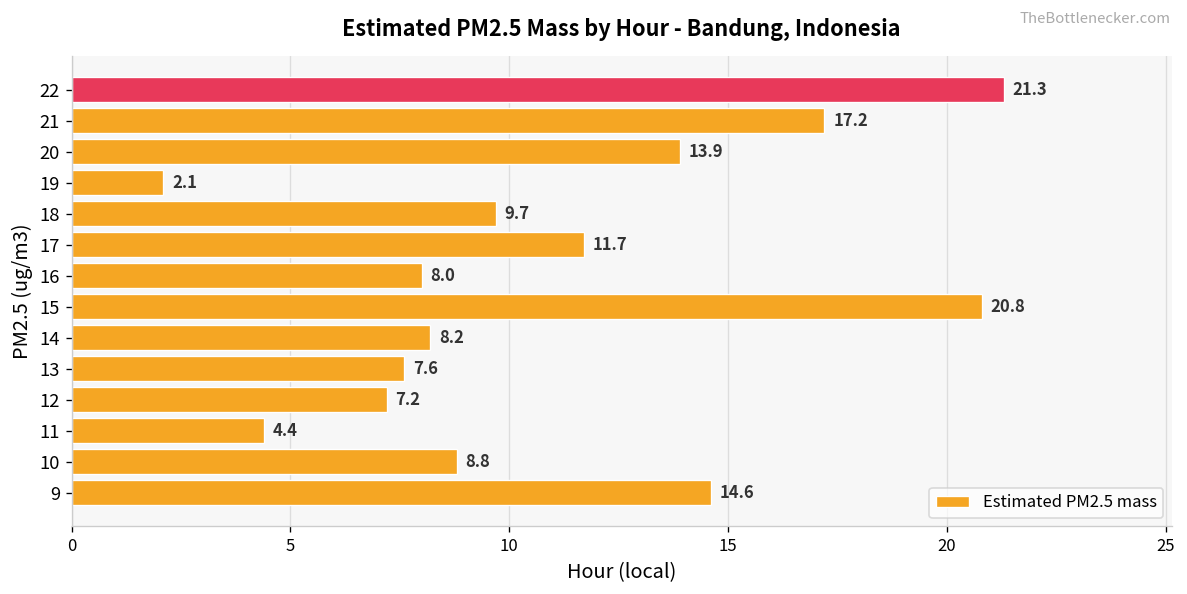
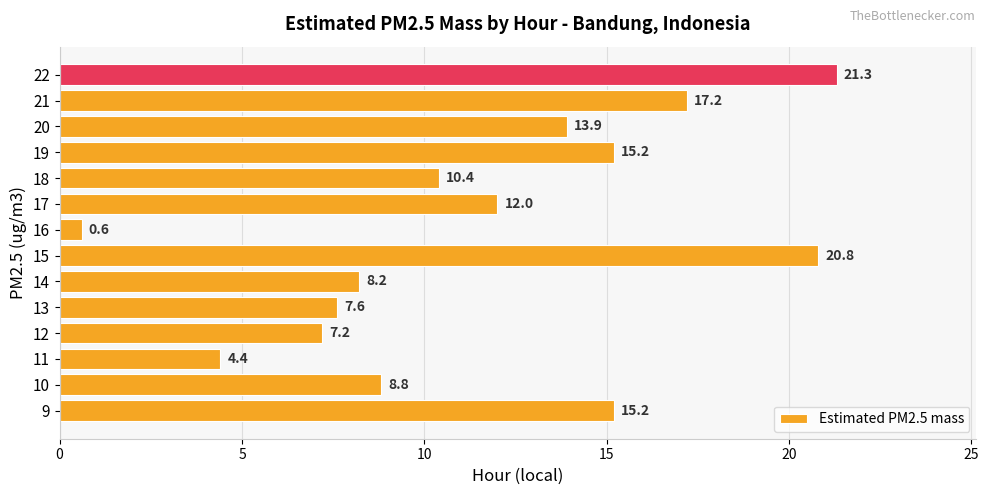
  {
    "22": 21.3,
    "21": 17.2,
    "20": 13.9,
-   "19": 2.1,
-   "18": 9.7,
-   "17": 11.7,
-   "16": 8.0,
+   "19": 15.2,
+   "18": 10.4,
+   "17": 12.0,
+   "16": 0.6,
    "15": 20.8,
    "14": 8.2,
    "13": 7.6,
    "12": 7.2,
    "11": 4.4,
    "10": 8.8,
-   "9": 14.6
+   "9": 15.2
  }
